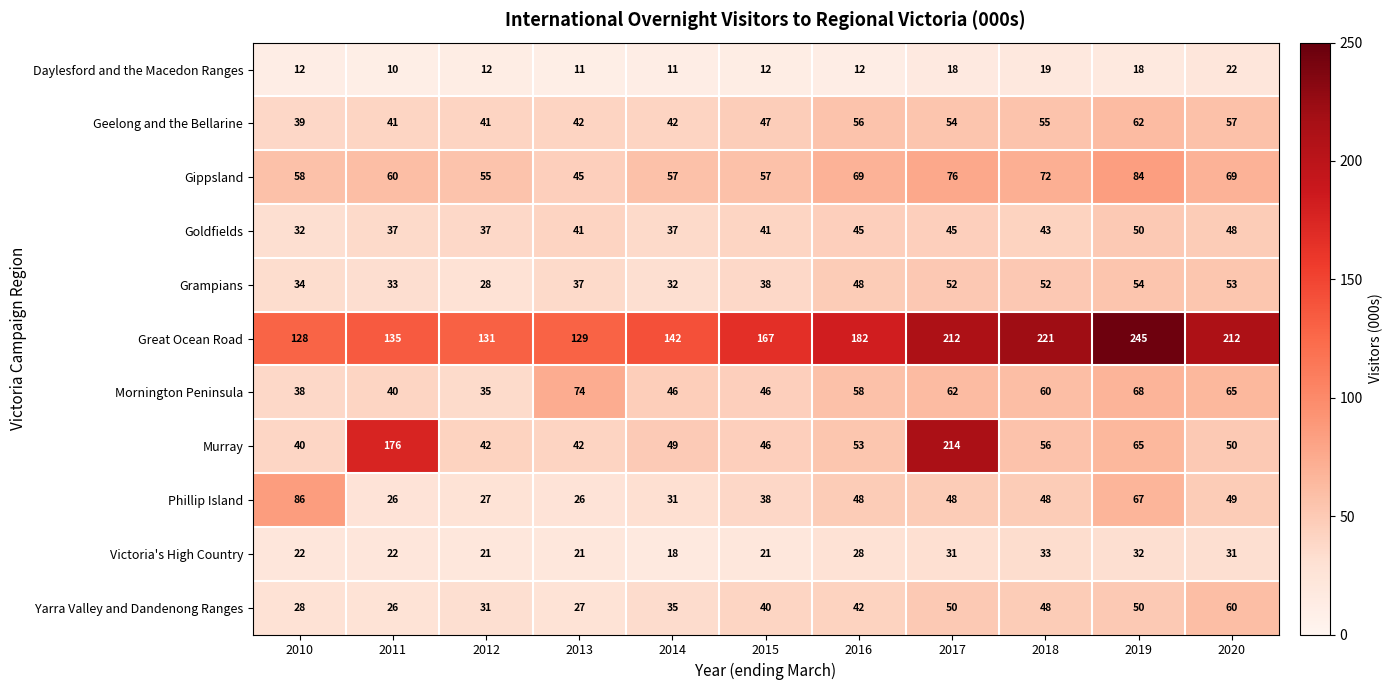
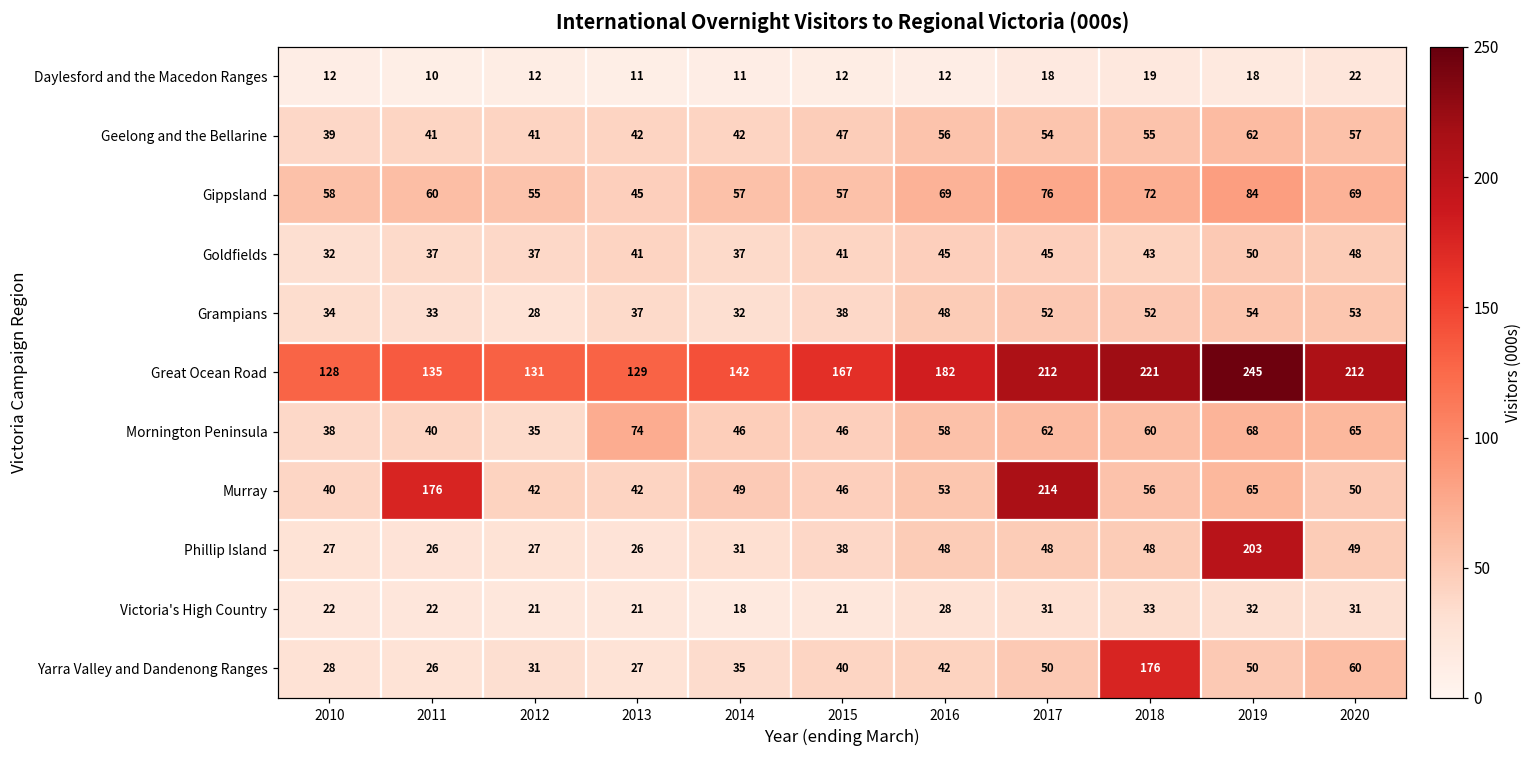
  {
    "Daylesford and the Macedon Ranges": {
      "2010": 12,
      "2011": 10,
      "2012": 12,
      "2013": 11,
      "2014": 11,
      "2015": 12,
      "2016": 12,
      "2017": 18,
      "2018": 19,
      "2019": 18,
      "2020": 22
    },
    "Geelong and the Bellarine": {
      "2010": 39,
      "2011": 41,
      "2012": 41,
      "2013": 42,
      "2014": 42,
      "2015": 47,
      "2016": 56,
      "2017": 54,
      "2018": 55,
      "2019": 62,
      "2020": 57
    },
    "Gippsland": {
      "2010": 58,
      "2011": 60,
      "2012": 55,
      "2013": 45,
      "2014": 57,
      "2015": 57,
      "2016": 69,
      "2017": 76,
      "2018": 72,
      "2019": 84,
      "2020": 69
    },
    "Goldfields": {
      "2010": 32,
      "2011": 37,
      "2012": 37,
      "2013": 41,
      "2014": 37,
      "2015": 41,
      "2016": 45,
      "2017": 45,
      "2018": 43,
      "2019": 50,
      "2020": 48
    },
    "Grampians": {
      "2010": 34,
      "2011": 33,
      "2012": 28,
      "2013": 37,
      "2014": 32,
      "2015": 38,
      "2016": 48,
      "2017": 52,
      "2018": 52,
      "2019": 54,
      "2020": 53
    },
    "Great Ocean Road": {
      "2010": 128,
      "2011": 135,
      "2012": 131,
      "2013": 129,
      "2014": 142,
      "2015": 167,
      "2016": 182,
      "2017": 212,
      "2018": 221,
      "2019": 245,
      "2020": 212
    },
    "Mornington Peninsula": {
      "2010": 38,
      "2011": 40,
      "2012": 35,
      "2013": 74,
      "2014": 46,
      "2015": 46,
      "2016": 58,
      "2017": 62,
      "2018": 60,
      "2019": 68,
      "2020": 65
    },
    "Murray": {
      "2010": 40,
      "2011": 176,
      "2012": 42,
      "2013": 42,
      "2014": 49,
      "2015": 46,
      "2016": 53,
      "2017": 214,
      "2018": 56,
      "2019": 65,
      "2020": 50
    },
    "Phillip Island": {
-     "2010": 86,
+     "2010": 27,
      "2011": 26,
      "2012": 27,
      "2013": 26,
      "2014": 31,
      "2015": 38,
      "2016": 48,
      "2017": 48,
      "2018": 48,
-     "2019": 67,
+     "2019": 203,
      "2020": 49
    },
    "Victoria's High Country": {
      "2010": 22,
      "2011": 22,
      "2012": 21,
      "2013": 21,
      "2014": 18,
      "2015": 21,
      "2016": 28,
      "2017": 31,
      "2018": 33,
      "2019": 32,
      "2020": 31
    },
    "Yarra Valley and Dandenong Ranges": {
      "2010": 28,
      "2011": 26,
      "2012": 31,
      "2013": 27,
      "2014": 35,
      "2015": 40,
      "2016": 42,
      "2017": 50,
-     "2018": 48,
+     "2018": 176,
      "2019": 50,
      "2020": 60
    }
  }
